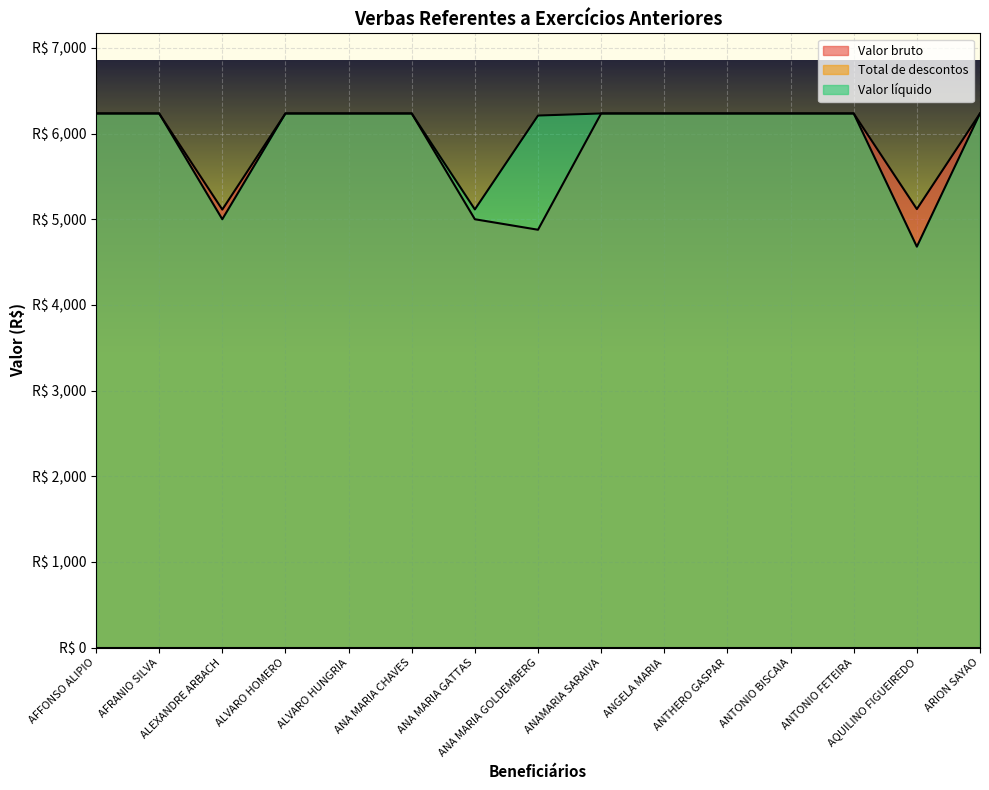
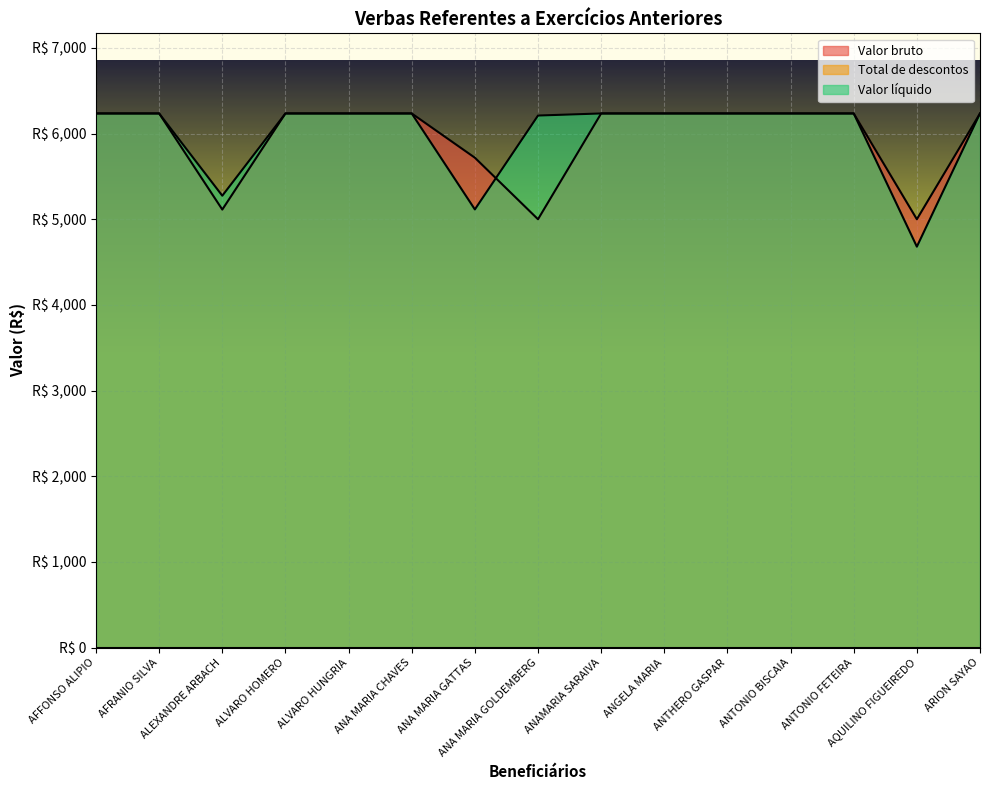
  {
    "Valor bruto": {
      "ALEXANDRE ARBACH": "R$ 5,100",
-     "ANA MARIA GATTAS": "R$ 5,000",
-     "ANA MARIA GOLDEMBERG": "R$ 4,900",
-     "AQUILINO FIGUEIREDO": "R$ 5,100"
+     "ANA MARIA GATTAS": "R$ 5,700",
+     "ANA MARIA GOLDEMBERG": "R$ 5,000",
+     "AQUILINO FIGUEIREDO": "R$ 5,000"
    },
    "Total de descontos": {
      "AFFONSO ALIPIO": "R$ 0",
      "AFRANIO SILVA": "R$ 0",
      "ALEXANDRE ARBACH": "R$ 0",
      "ALVARO HOMERO": "R$ 0",
      "ALVARO HUNGRIA": "R$ 0",
      "ANA MARIA CHAVES": "R$ 0",
      "ANA MARIA GATTAS": "R$ 0",
      "ANA MARIA GOLDEMBERG": "R$ 0",
      "ANAMARIA SARAIVA": "R$ 0",
      "ANGELA MARIA": "R$ 0",
      "ANTHERO GASPAR": "R$ 0",
      "ANTONIO BISCAIA": "R$ 0",
      "ANTONIO FETEIRA": "R$ 0",
      "AQUILINO FIGUEIREDO": "R$ 0",
      "ARION SAYAO": "R$ 0"
    },
    "Valor líquido": {
-     "ALEXANDRE ARBACH": "R$ 5,000",
+     "ALEXANDRE ARBACH": "R$ 5,300",
      "ANA MARIA GATTAS": "R$ 5,100",
      "ANA MARIA GOLDEMBERG": "R$ 6,200",
      "AQUILINO FIGUEIREDO": "R$ 4,700"
    }
  }
